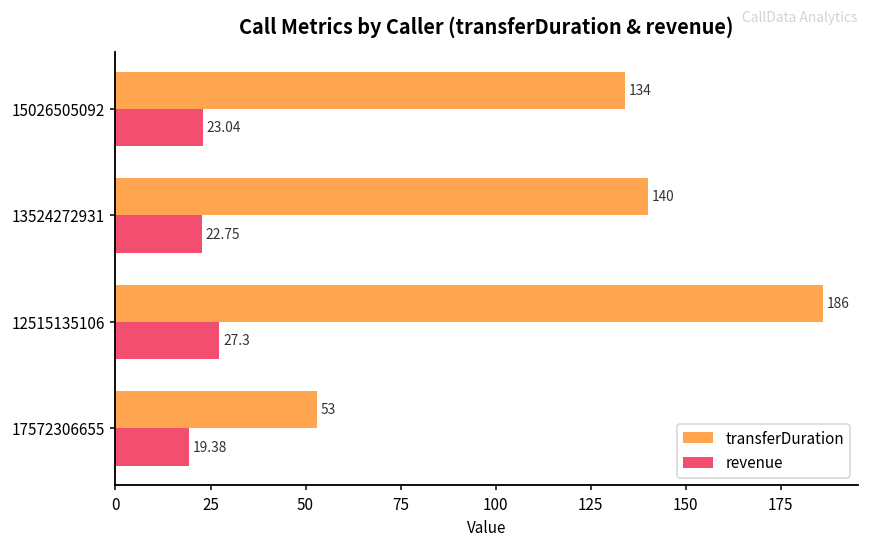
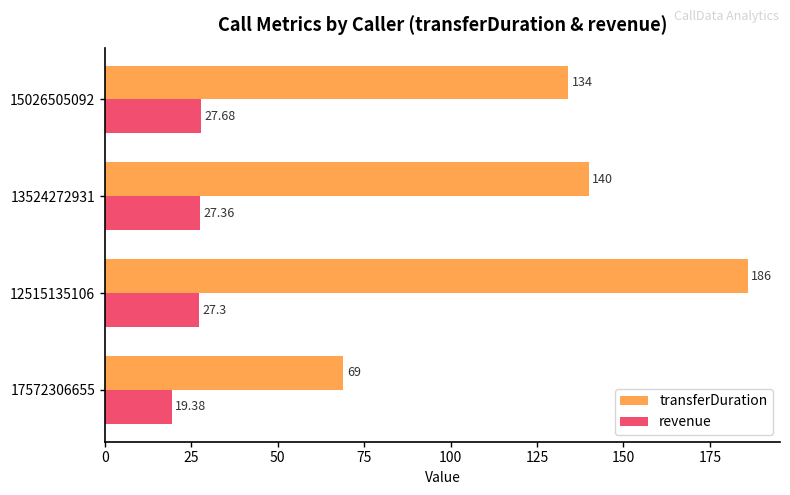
  {
    "transferDuration": {
      "15026505092": 134,
      "13524272931": 140,
      "12515135106": 186,
-     "17572306655": 53
+     "17572306655": 69
    },
    "revenue": {
-     "15026505092": 23.04,
-     "13524272931": 22.75,
+     "15026505092": 27.68,
+     "13524272931": 27.36,
      "12515135106": 27.3,
      "17572306655": 19.38
    }
  }
